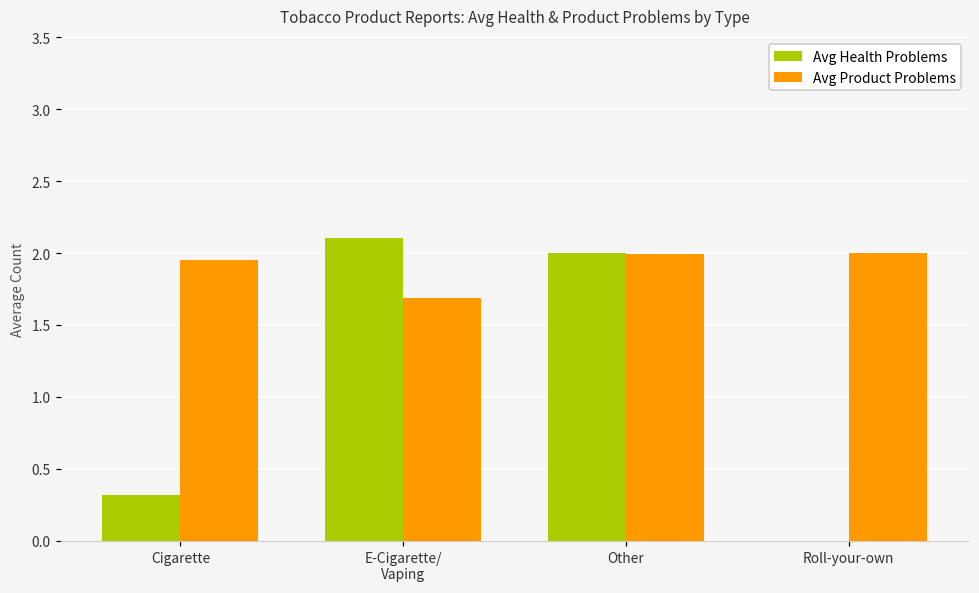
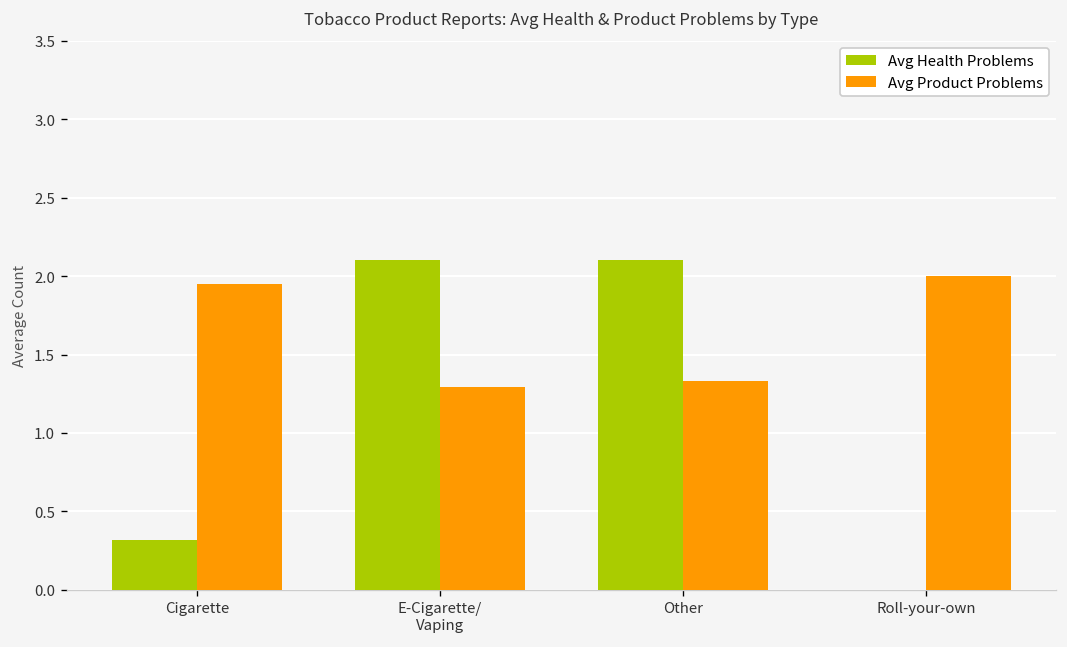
  {
    "Avg Health Problems": {
      "Cigarette": 0.3,
      "E-Cigarette/ Vaping": 2.1,
-     "Other": 2.0,
+     "Other": 2.1,
      "Roll-your-own": 0.0
    },
    "Avg Product Problems": {
      "Cigarette": 1.95,
-     "E-Cigarette/ Vaping": 1.68,
-     "Other": 1.99,
+     "E-Cigarette/ Vaping": 1.29,
+     "Other": 1.33,
      "Roll-your-own": 2.00
    }
  }
